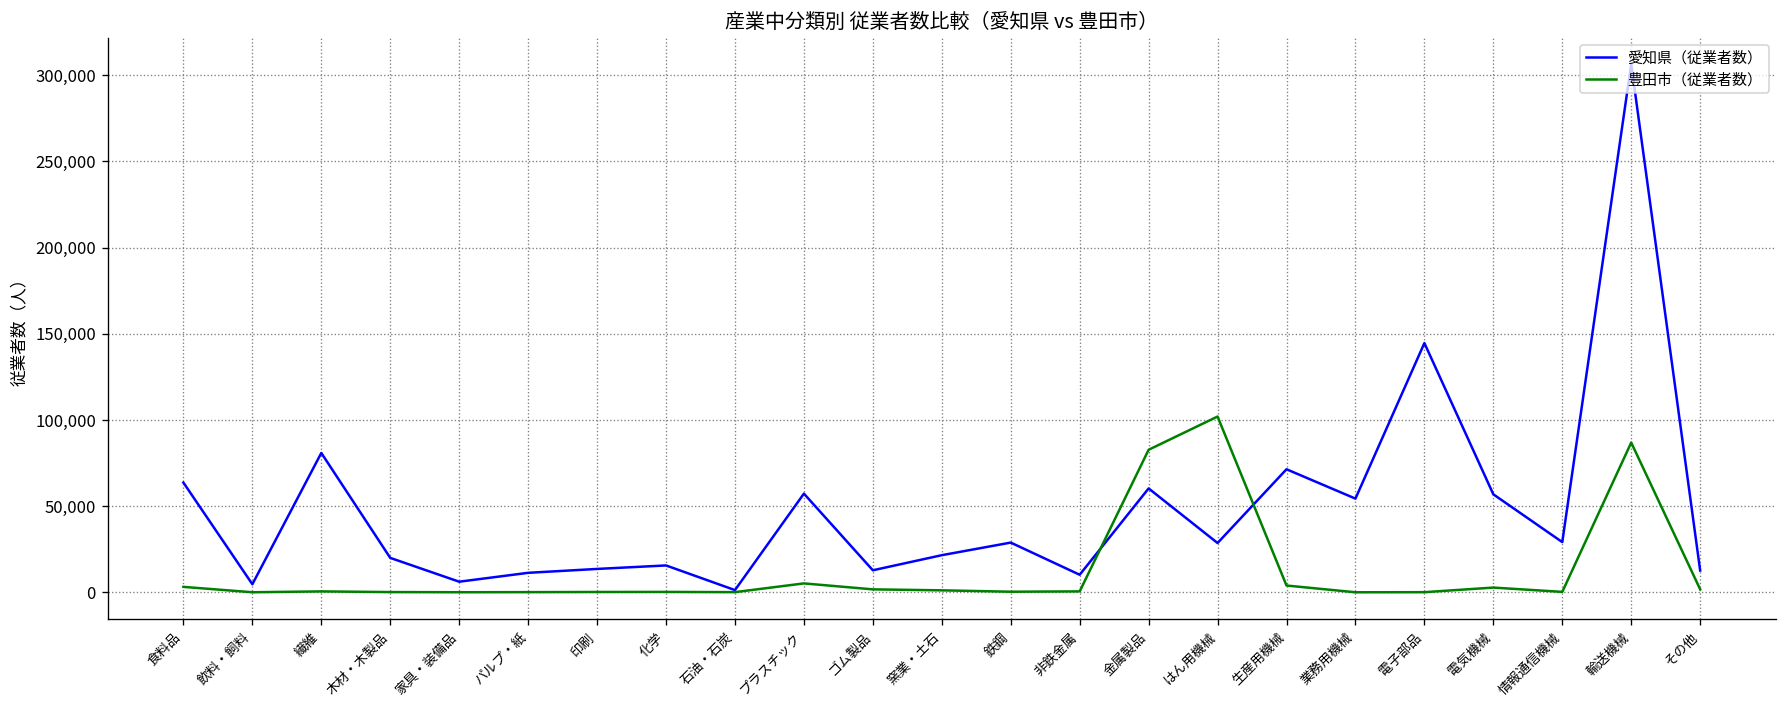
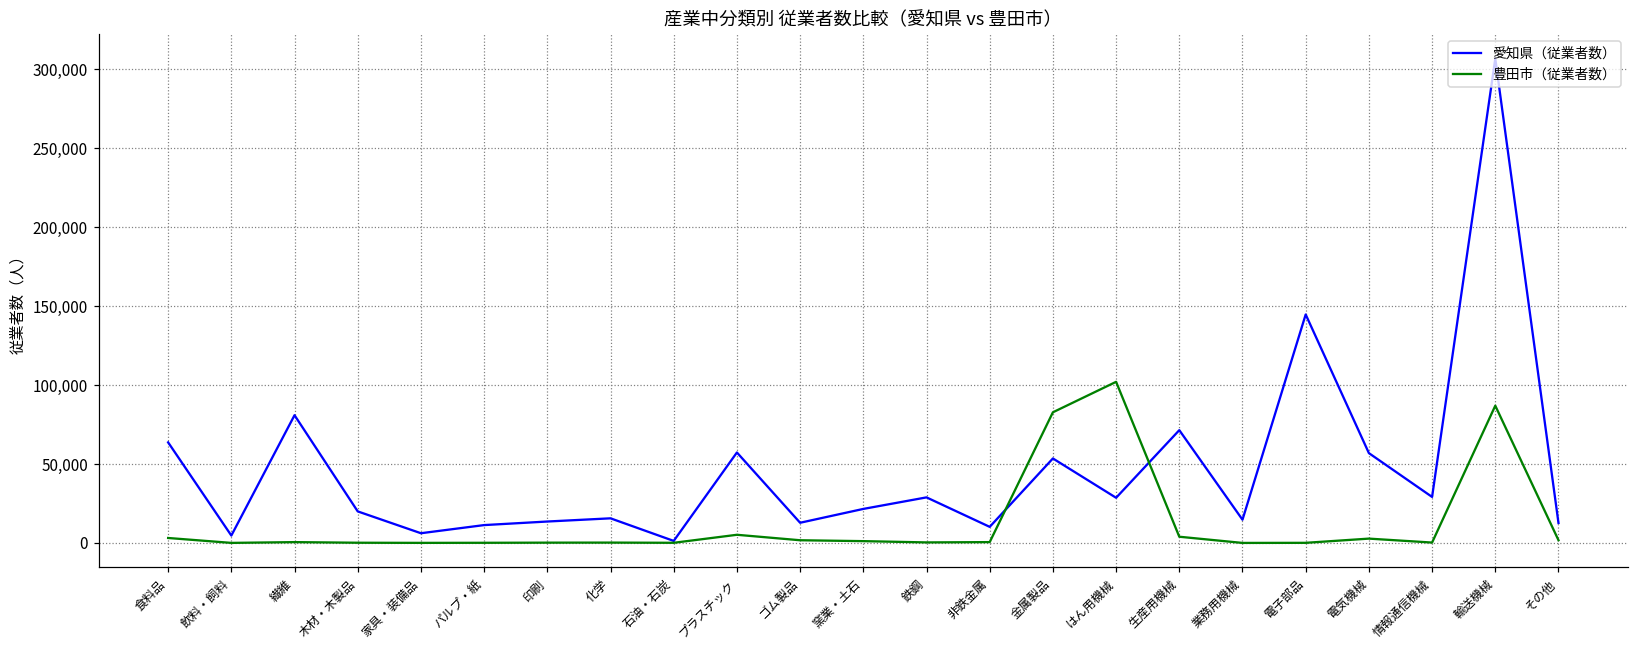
  {
    "愛知県（従業者数）": {
      "食料品": "64,000",
      "飲料・飼料": "5,000",
      "繊維": "81,000",
      "木材・木製品": "20,000",
      "家具・装備品": "6,000",
      "パルプ・紙": "11,000",
      "印刷": "14,000",
      "化学": "16,000",
      "プラスチック": "57,000",
      "ゴム製品": "13,000",
      "窯業・土石": "22,000",
      "鉄鋼": "29,000",
      "非鉄金属": "10,000",
-     "金属製品": "60,000",
+     "金属製品": "53,000",
      "はん用機械": "29,000",
      "生産用機械": "71,000",
-     "業務用機械": "54,000",
+     "業務用機械": "15,000",
      "電子部品": "145,000",
      "電気機械": "57,000",
      "情報通信機械": "29,000",
      "その他": "13,000"
    },
    "豊田市（従業者数）": {
      "食料品": "3,000",
      "飲料・飼料": "0",
      "繊維": "1,000",
      "木材・木製品": "0",
      "家具・装備品": "0",
      "パルプ・紙": "0",
      "印刷": "0",
      "化学": "0",
      "プラスチック": "5,000",
      "ゴム製品": "2,000",
      "窯業・土石": "1,000",
      "鉄鋼": "0",
      "非鉄金属": "1,000",
      "金属製品": "83,000",
      "はん用機械": "102,000",
      "生産用機械": "4,000",
      "業務用機械": "0",
      "電子部品": "0",
      "電気機械": "3,000",
      "情報通信機械": "0",
      "輸送機械": "87,000",
      "その他": "2,000"
    }
  }
